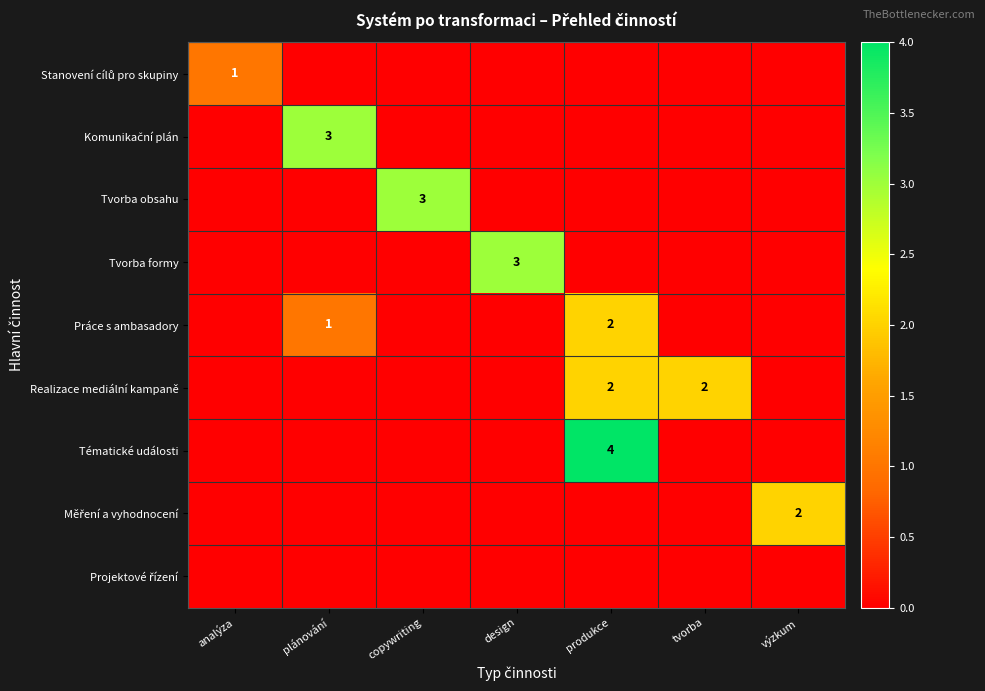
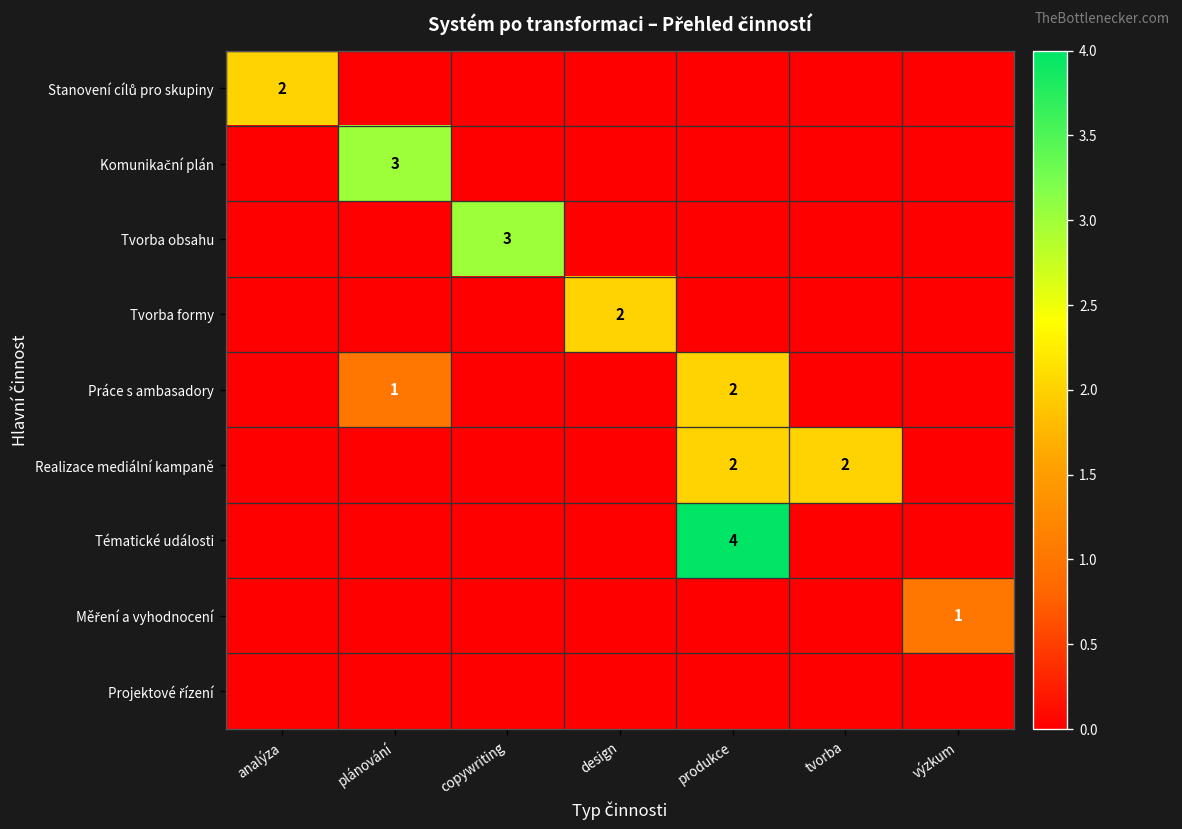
  {
    "Stanovení cílů pro skupiny": {
-     "analýza": 1
+     "analýza": 2
    },
    "Komunikační plán": {
      "plánování": 3
    },
    "Tvorba obsahu": {
      "copywriting": 3
    },
    "Tvorba formy": {
-     "design": 3
+     "design": 2
    },
    "Práce s ambasadory": {
      "plánování": 1,
      "produkce": 2
    },
    "Realizace mediální kampaně": {
      "produkce": 2,
      "tvorba": 2
    },
    "Tématické události": {
      "produkce": 4
    },
    "Měření a vyhodnocení": {
-     "výzkum": 2
+     "výzkum": 1
    }
  }
